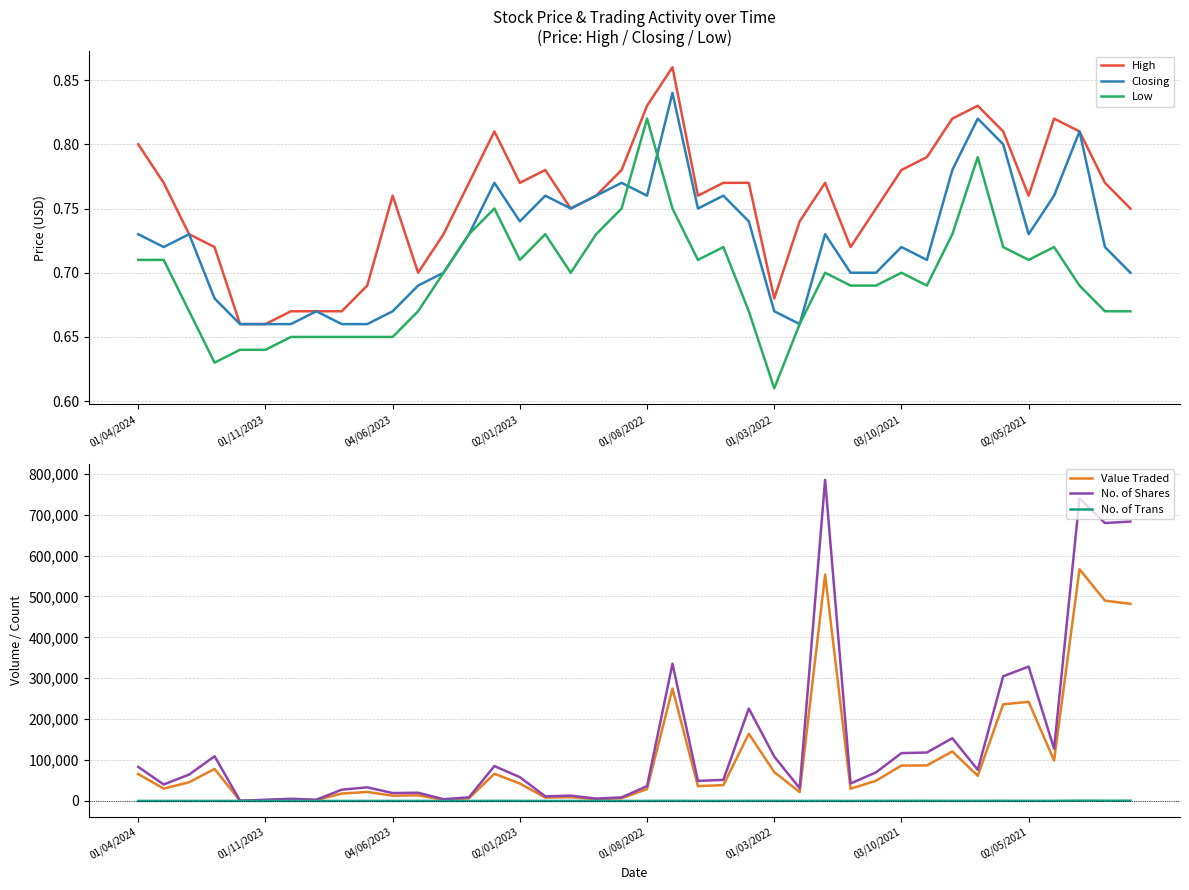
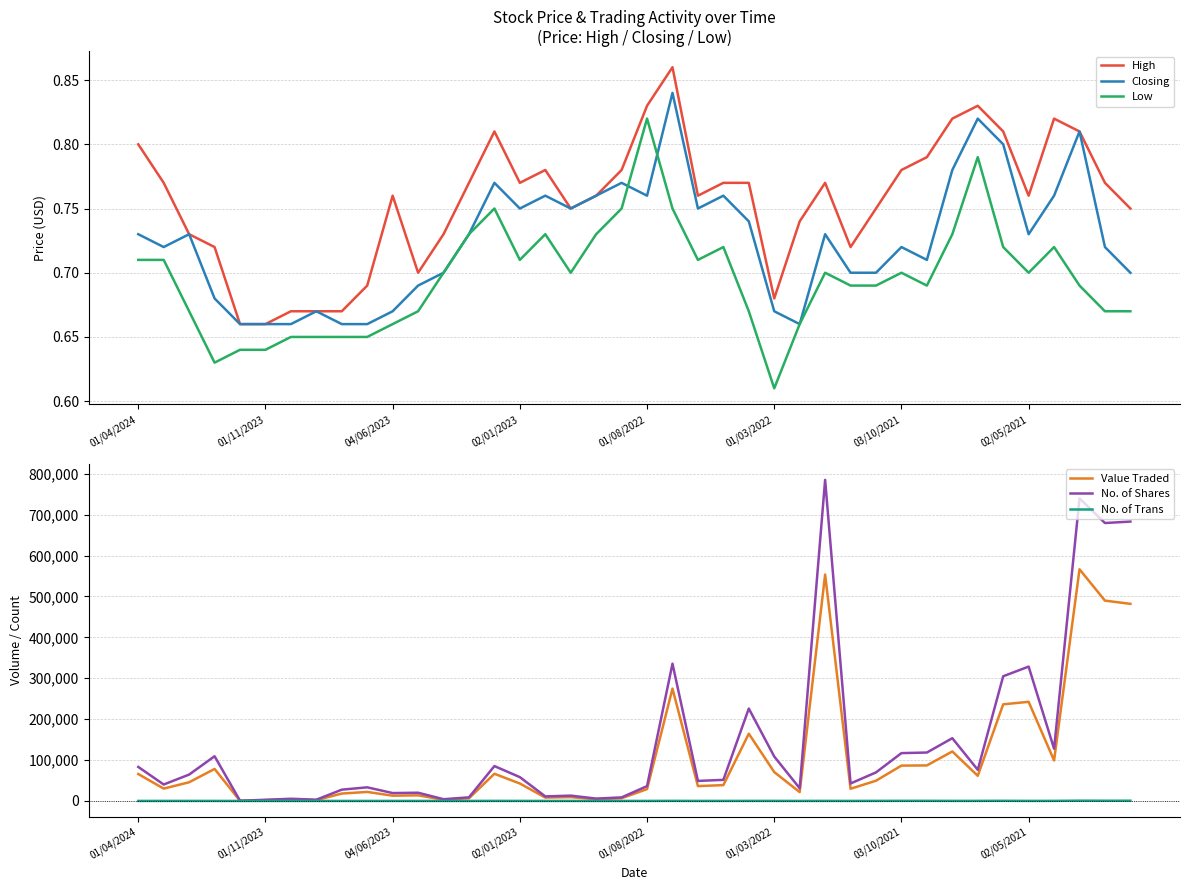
  {
    "Stock Price & Trading Activity over Time (Price: High / Closing / Low)": {
      "High": {
        "01/04/2024": 0.80,
        "04/06/2023": 0.76,
        "02/01/2023": 0.77,
        "01/08/2022": 0.83,
        "01/03/2022": 0.68,
        "03/10/2021": 0.78,
        "02/05/2021": 0.76
      },
      "Closing": {
        "01/04/2024": 0.73,
        "04/06/2023": 0.67,
-       "02/01/2023": 0.74,
+       "02/01/2023": 0.75,
        "01/08/2022": 0.76,
        "01/03/2022": 0.67,
        "03/10/2021": 0.72,
        "02/05/2021": 0.73
      },
      "Low": {
        "01/04/2024": 0.71,
        "01/11/2023": 0.64,
-       "04/06/2023": 0.65,
+       "04/06/2023": 0.66,
        "02/01/2023": 0.71,
        "01/08/2022": 0.82,
        "01/03/2022": 0.61,
        "03/10/2021": 0.70,
-       "02/05/2021": 0.71
+       "02/05/2021": 0.70
      }
    }
  }
